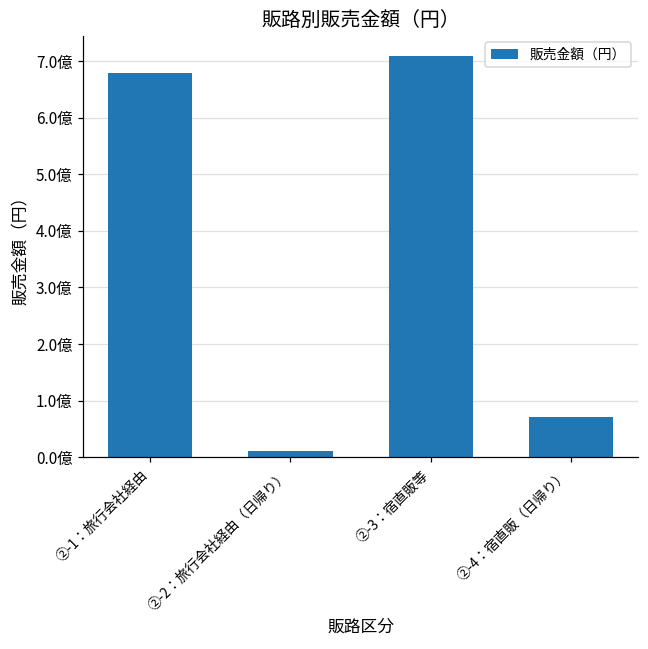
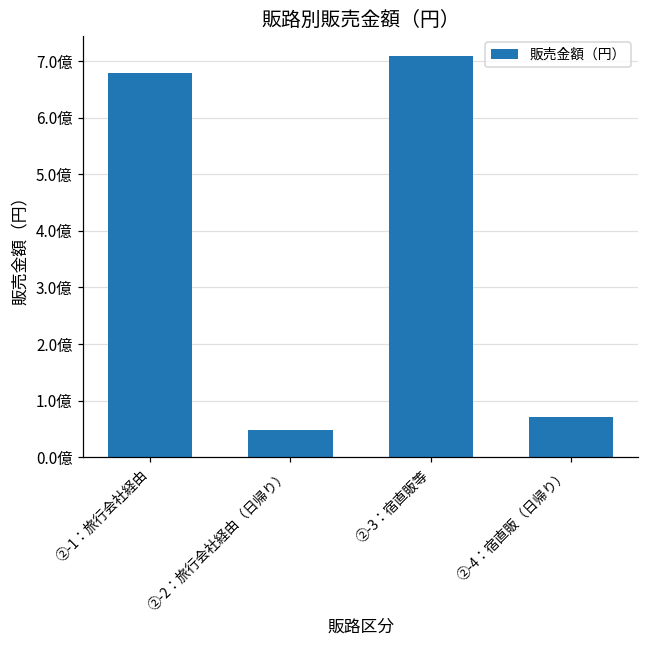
  {
    "②-1：旅行会社経由": "6.8億",
-   "②-2：旅行会社経由（日帰り）": "0.1億",
+   "②-2：旅行会社経由（日帰り）": "0.5億",
    "②-3：宿直販等": "7.1億",
    "②-4：宿直販（日帰り）": "0.7億"
  }
